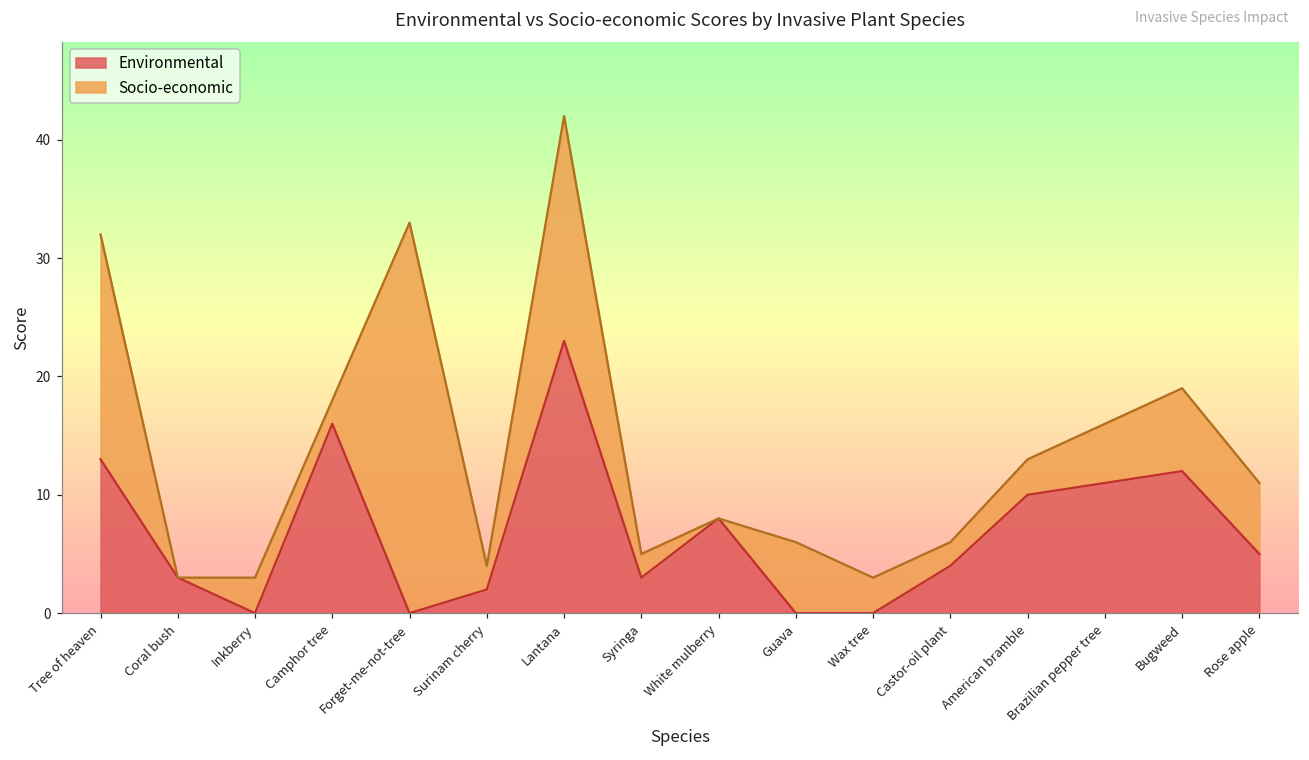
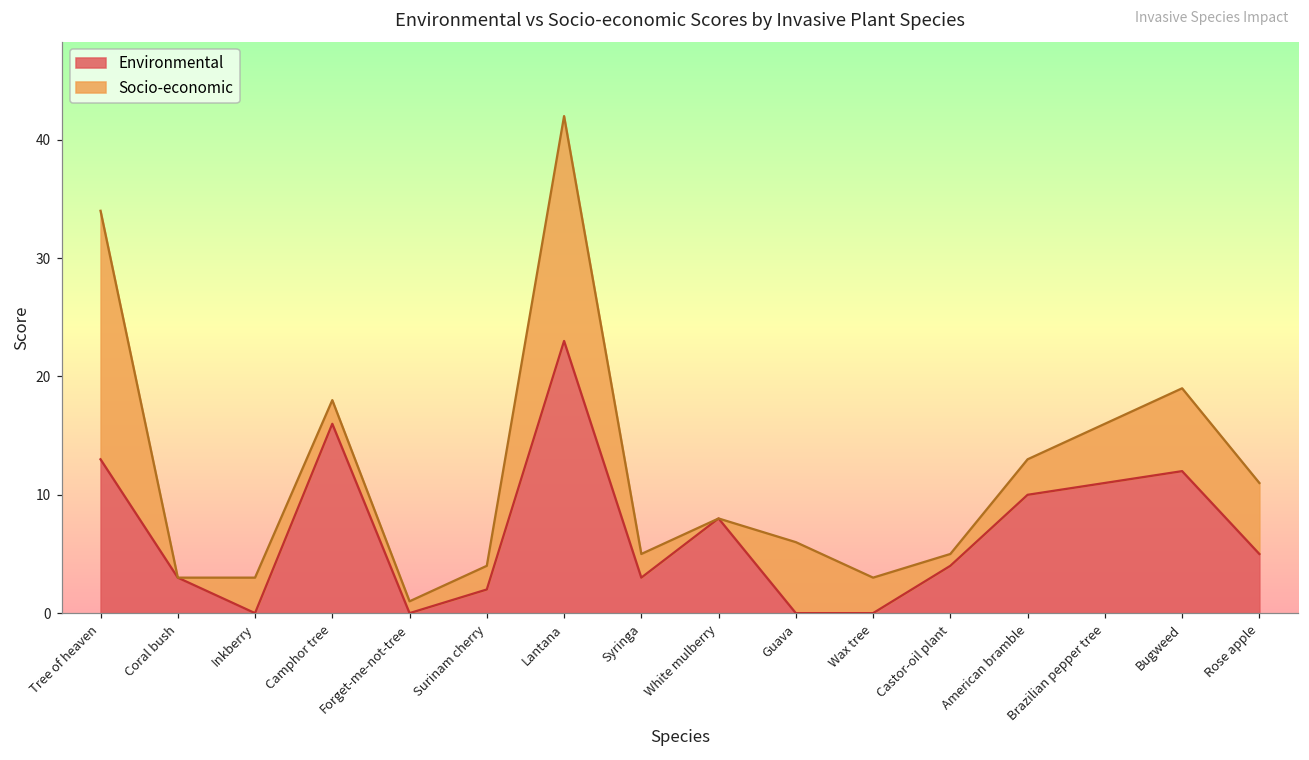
  {
    "Environmental": {
      "Tree of heaven": 13,
      "Inkberry": 0,
      "Camphor tree": 16,
      "Forget-me-not-tree": 0,
      "Surinam cherry": 2,
      "Lantana": 23,
      "Syringa": 3,
      "Guava": 0,
      "Wax tree": 0,
      "Castor-oil plant": 4,
      "American bramble": 10,
      "Brazilian pepper tree": 11,
      "Bugweed": 12,
      "Rose apple": 5
    },
    "Socio-economic": {
-     "Tree of heaven": 19,
+     "Tree of heaven": 21,
      "Inkberry": 3,
      "Camphor tree": 18,
-     "Forget-me-not-tree": 33,
+     "Forget-me-not-tree": 1,
      "Surinam cherry": 4,
      "Lantana": 42,
      "Syringa": 5,
      "Guava": 6,
      "Wax tree": 3,
-     "Castor-oil plant": 2,
+     "Castor-oil plant": 1,
      "American bramble": 13,
      "Brazilian pepper tree": 16,
      "Bugweed": 19,
      "Rose apple": 11
    }
  }
